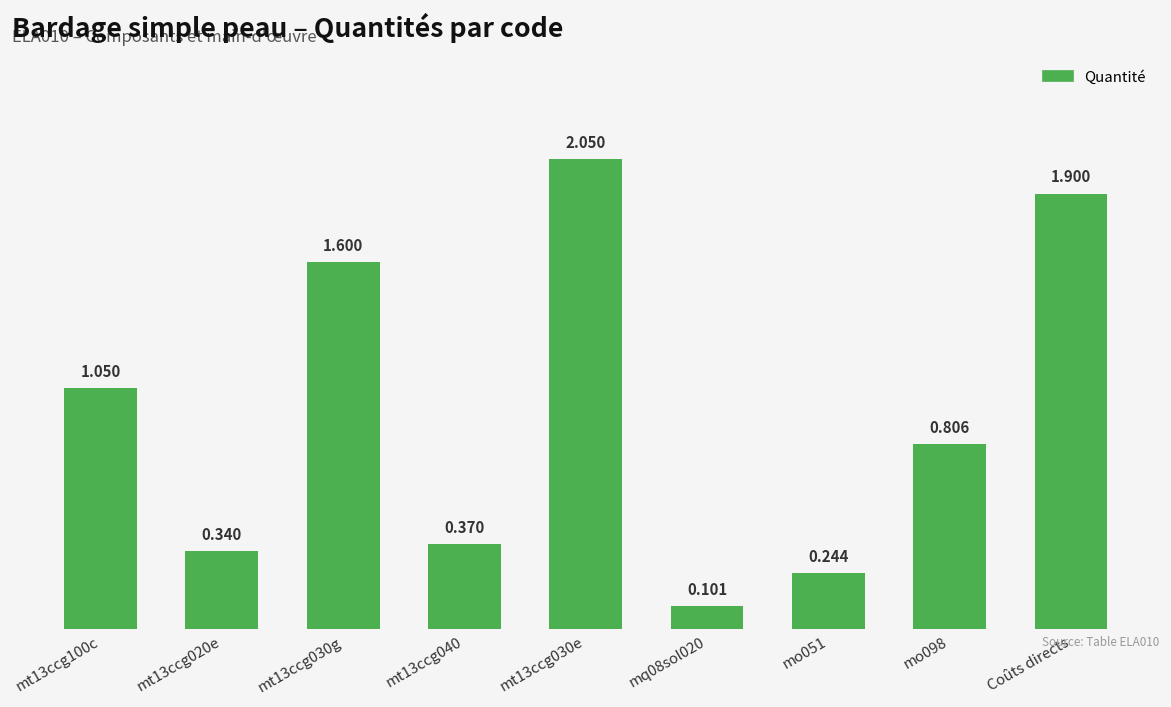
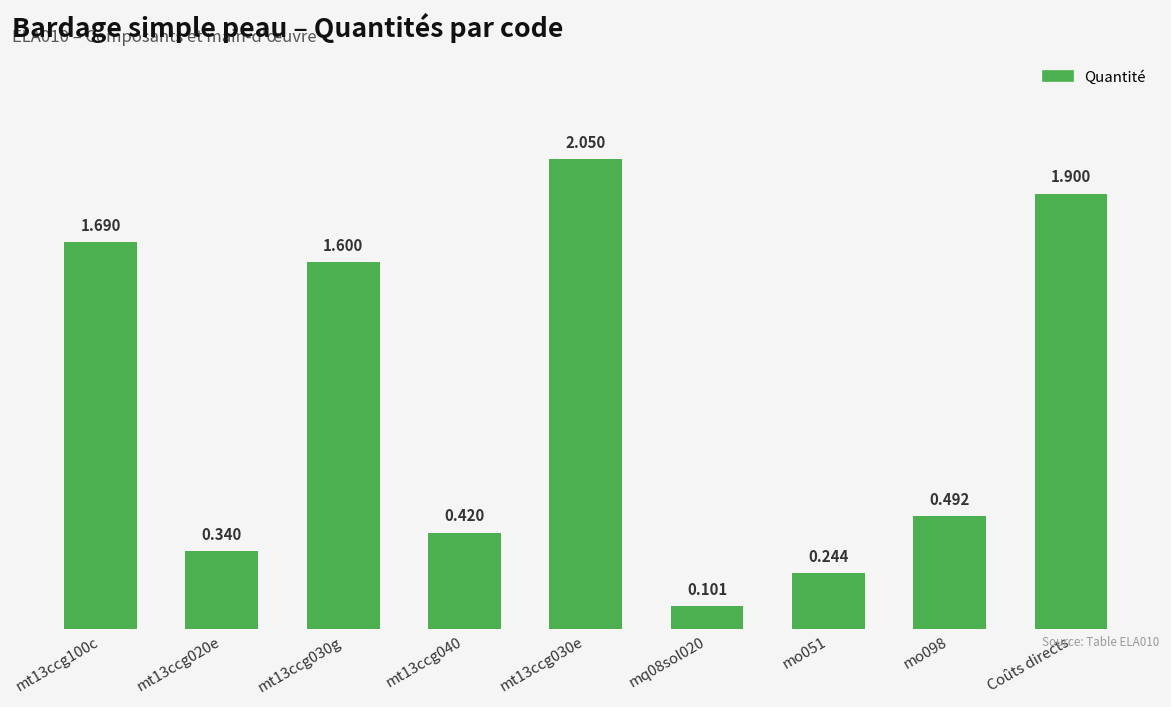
  {
-   "mt13ccg100c": 1.050,
+   "mt13ccg100c": 1.690,
    "mt13ccg020e": 0.340,
    "mt13ccg030g": 1.600,
-   "mt13ccg040": 0.370,
+   "mt13ccg040": 0.420,
    "mt13ccg030e": 2.050,
    "mq08sol020": 0.101,
    "mo051": 0.244,
-   "mo098": 0.806,
+   "mo098": 0.492,
    "Coûts directs": 1.900
  }
